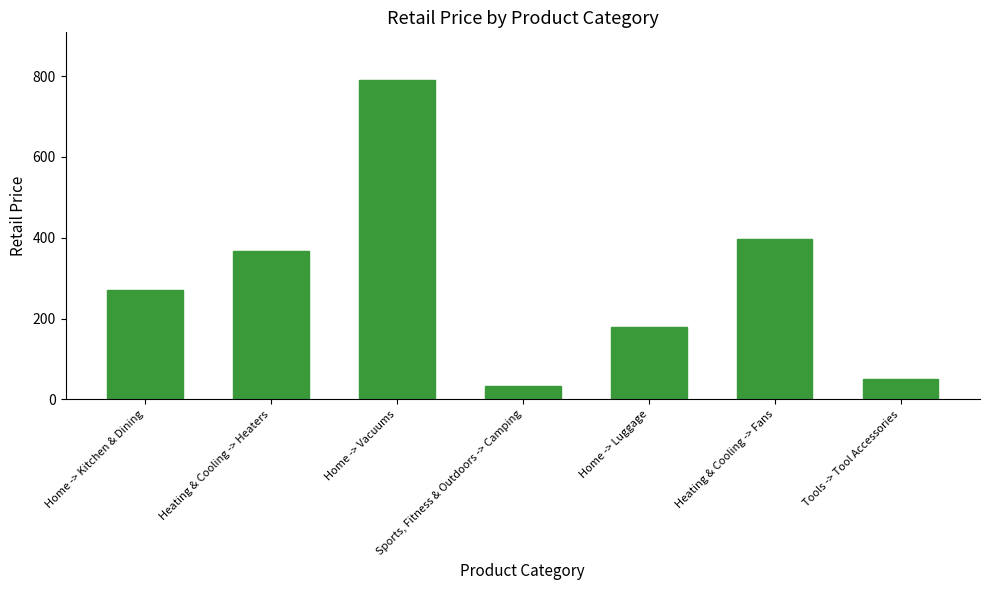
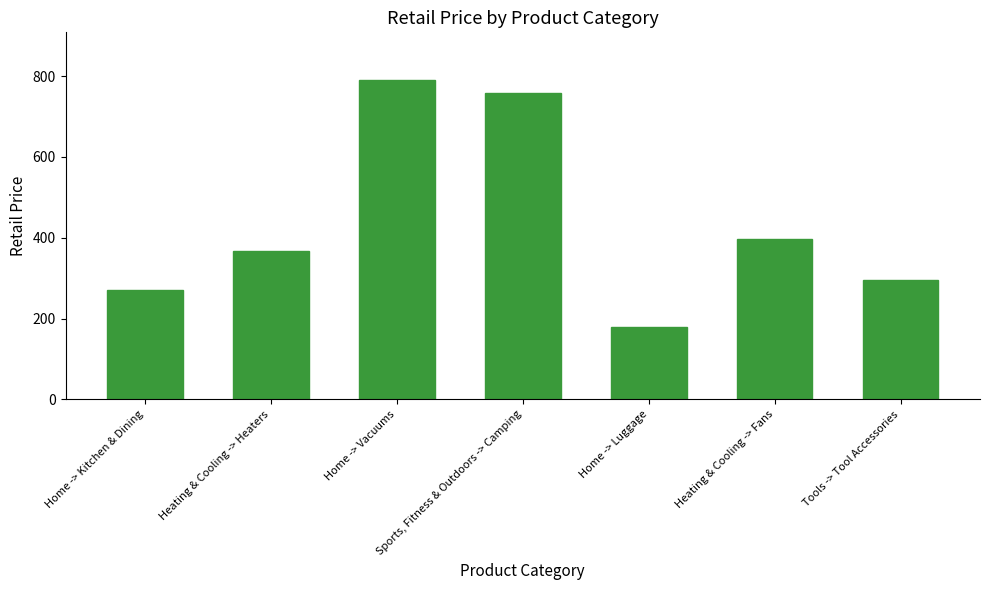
  {
    "Home -> Kitchen & Dining": 270,
    "Heating & Cooling -> Heaters": 370,
    "Home -> Vacuums": 790,
-   "Sports, Fitness & Outdoors -> Camping": 30,
+   "Sports, Fitness & Outdoors -> Camping": 760,
    "Home -> Luggage": 180,
    "Heating & Cooling -> Fans": 400,
-   "Tools -> Tool Accessories": 50
+   "Tools -> Tool Accessories": 290
  }
